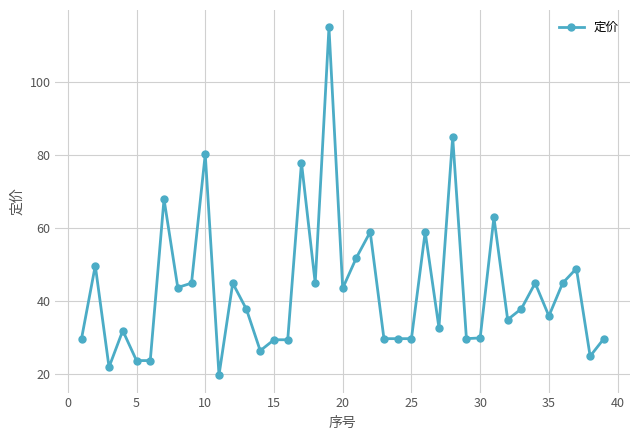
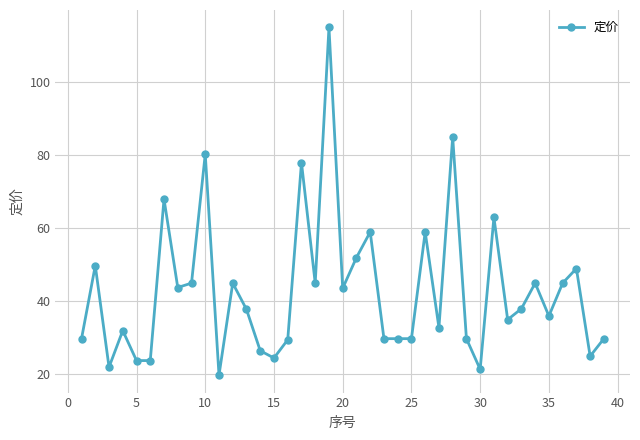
  {
    "5": 24,
    "10": 80,
-   "15": 30,
+   "15": 25,
    "20": 44,
    "25": 30,
-   "30": 30,
+   "30": 21,
    "35": 36
  }
